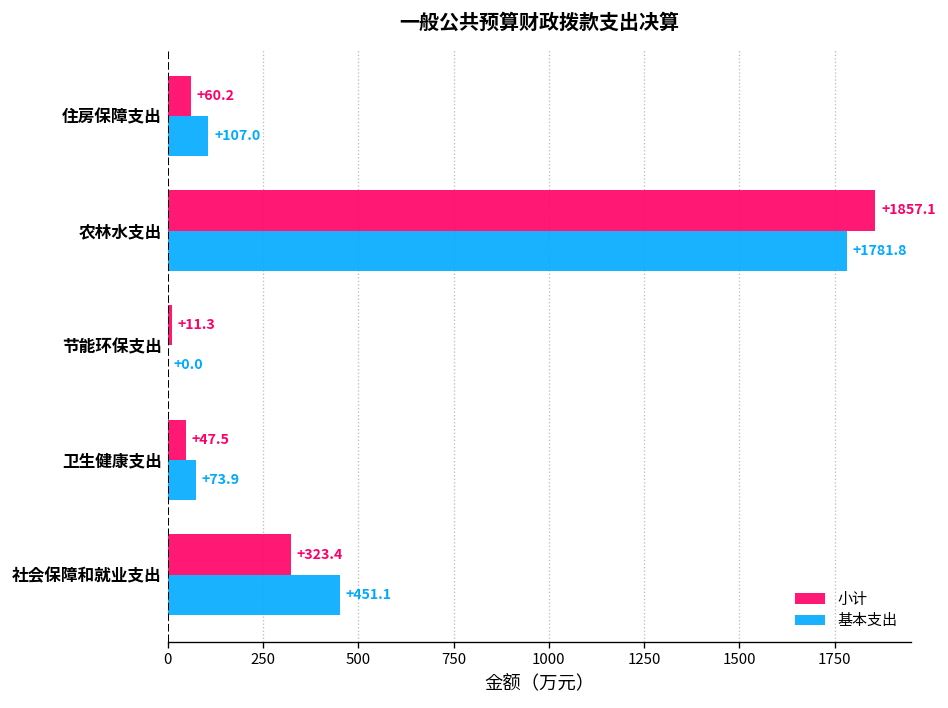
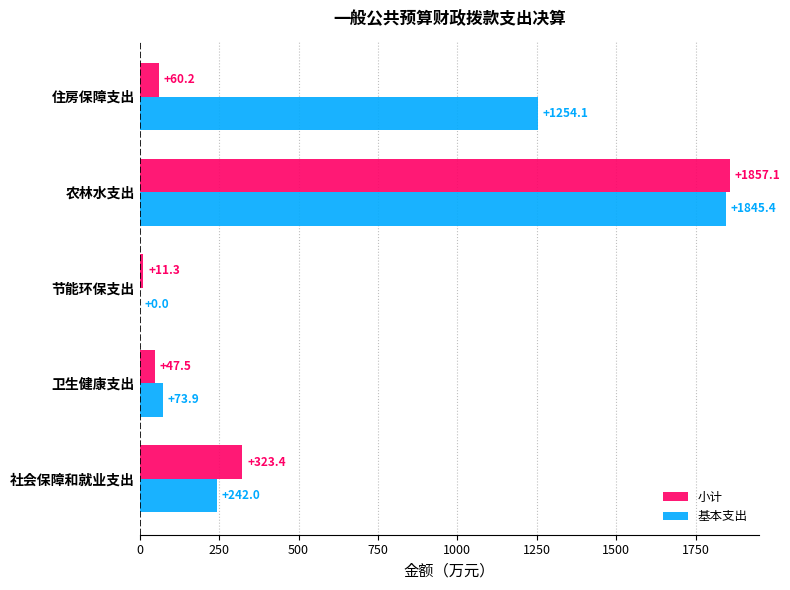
  {
    "小计": {
      "住房保障支出": "+60.2",
      "农林水支出": "+1857.1",
      "节能环保支出": "+11.3",
      "卫生健康支出": "+47.5",
      "社会保障和就业支出": "+323.4"
    },
    "基本支出": {
-     "住房保障支出": "+107.0",
-     "农林水支出": "+1781.8",
+     "住房保障支出": "+1254.1",
+     "农林水支出": "+1845.4",
      "节能环保支出": "+0.0",
      "卫生健康支出": "+73.9",
-     "社会保障和就业支出": "+451.1"
+     "社会保障和就业支出": "+242.0"
    }
  }
